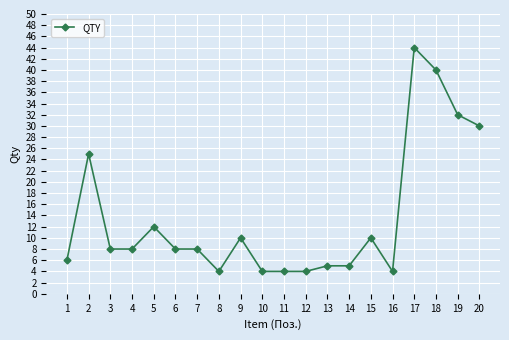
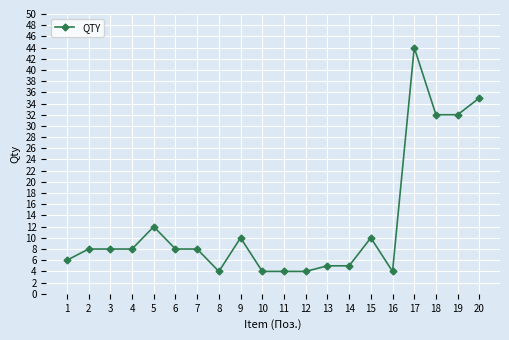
  {
    "1": 6,
-   "2": 25,
+   "2": 8,
    "3": 8,
    "4": 8,
    "5": 12,
    "6": 8,
    "7": 8,
    "8": 4,
    "9": 10,
    "10": 4,
    "11": 4,
    "12": 4,
    "13": 5,
    "14": 5,
    "15": 10,
    "16": 4,
    "17": 44,
-   "18": 40,
+   "18": 32,
    "19": 32,
-   "20": 30
+   "20": 35
  }
